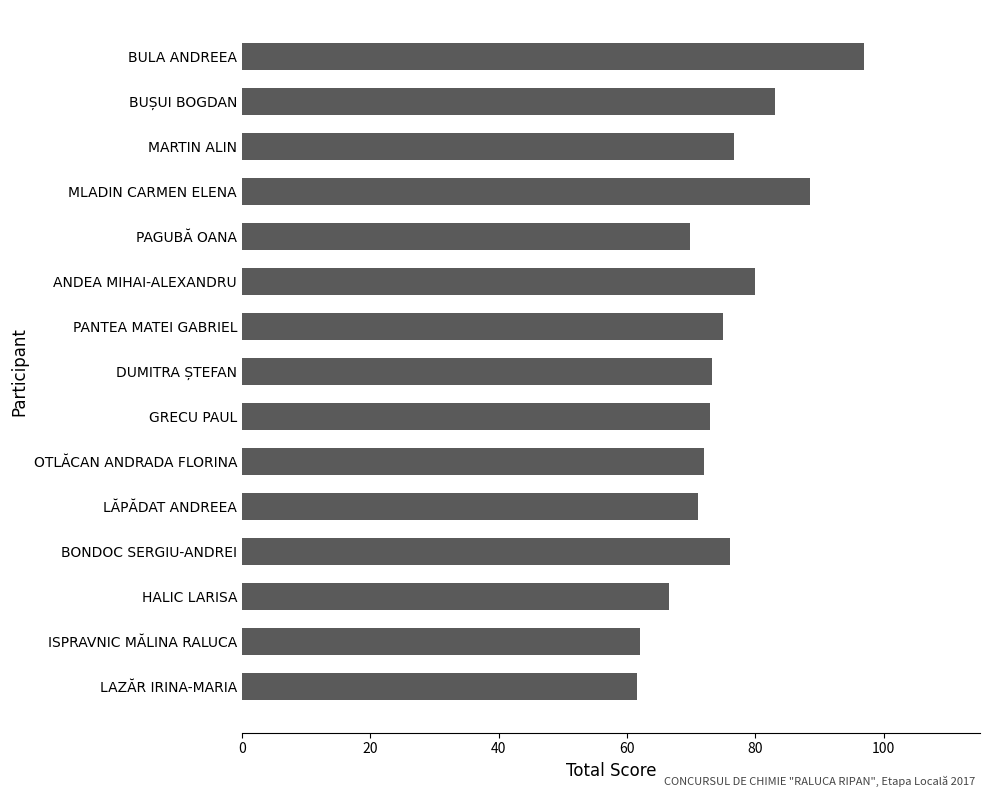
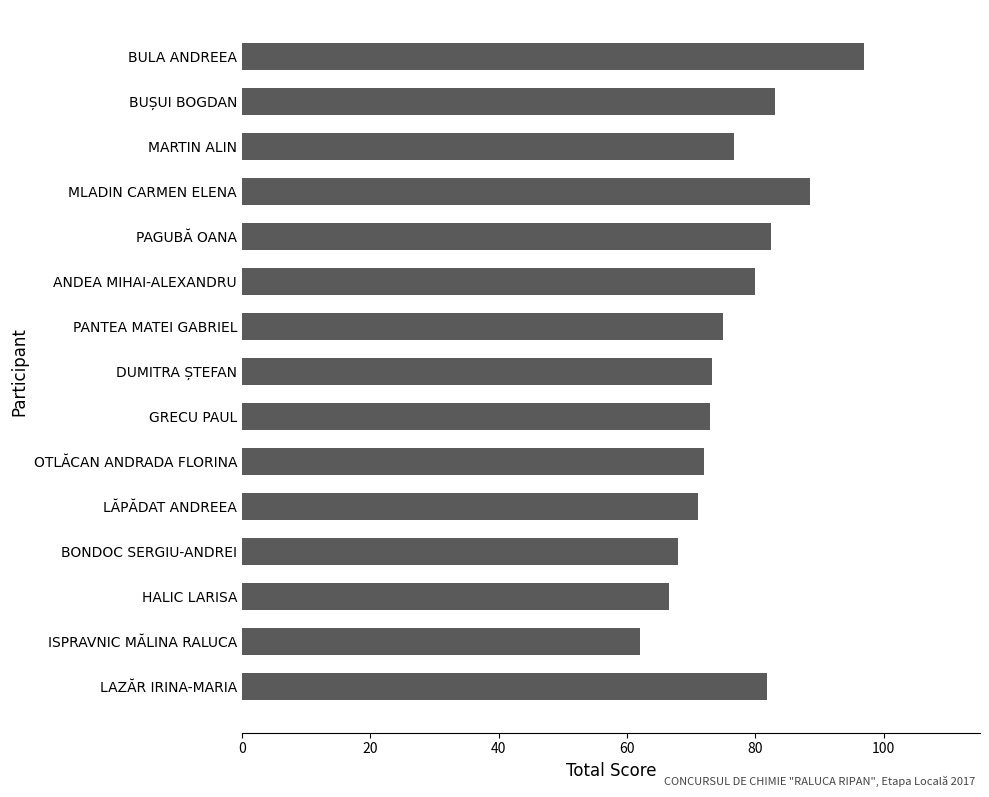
  {
    "BULA ANDREEA": 97,
    "BUȘUI BOGDAN": 83,
    "MARTIN ALIN": 77,
    "MLADIN CARMEN ELENA": 89,
-   "PAGUBĂ OANA": 70,
+   "PAGUBĂ OANA": 83,
    "ANDEA MIHAI-ALEXANDRU": 80,
    "PANTEA MATEI GABRIEL": 75,
    "DUMITRA ȘTEFAN": 73,
    "GRECU PAUL": 73,
    "OTLĂCAN ANDRADA FLORINA": 72,
    "LĂPĂDAT ANDREEA": 71,
-   "BONDOC SERGIU-ANDREI": 76,
+   "BONDOC SERGIU-ANDREI": 68,
    "HALIC LARISA": 67,
    "ISPRAVNIC MĂLINA RALUCA": 62,
-   "LAZĂR IRINA-MARIA": 62
+   "LAZĂR IRINA-MARIA": 82
  }
